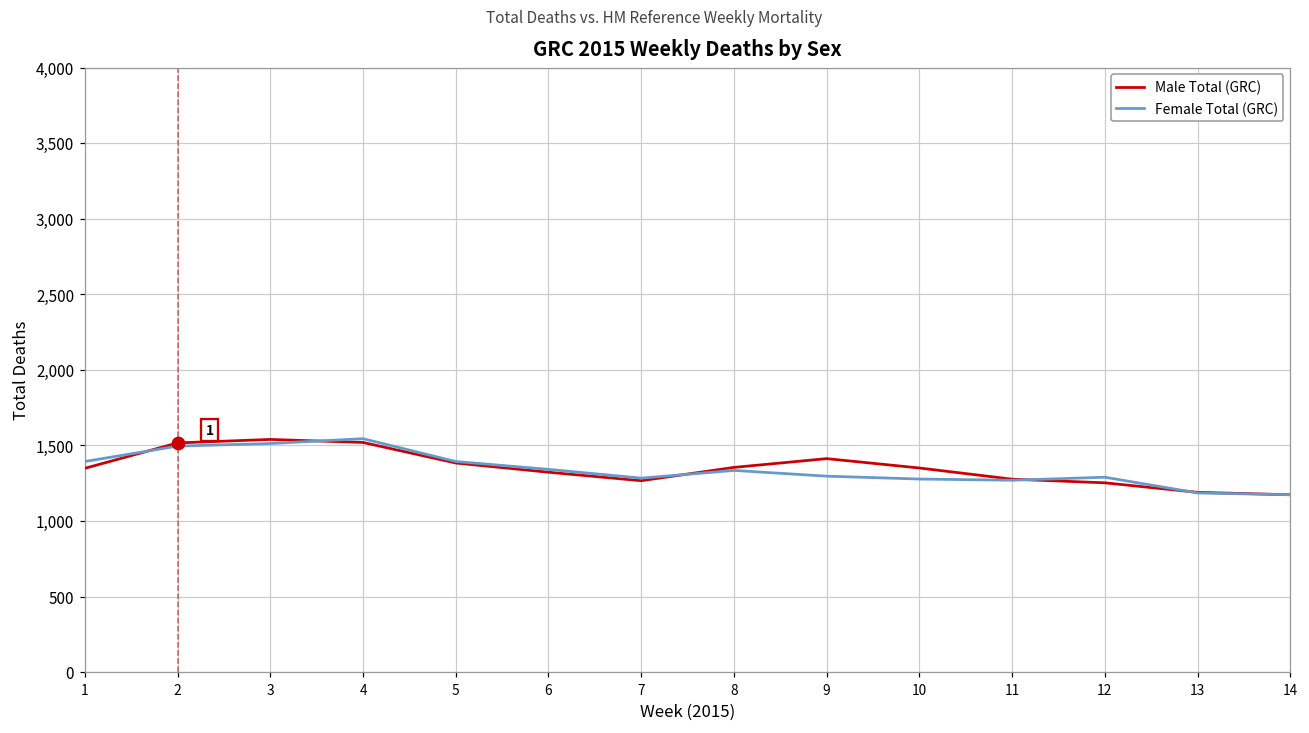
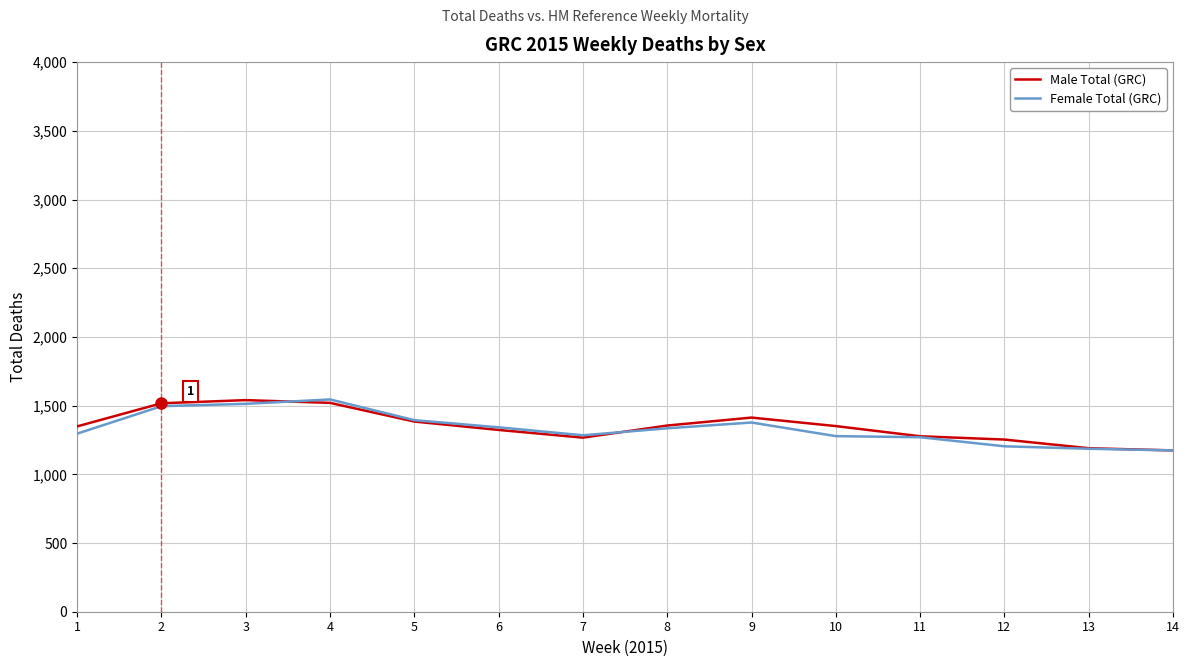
  {
    "Female Total (GRC)": {
-     "1": "1,390",
+     "1": "1,300",
      "2": "1,500",
      "3": "1,510",
      "4": "1,550",
      "6": "1,340",
      "8": "1,340",
-     "9": "1,300",
+     "9": "1,380",
      "10": "1,280",
-     "12": "1,290"
+     "12": "1,200"
    }
  }
